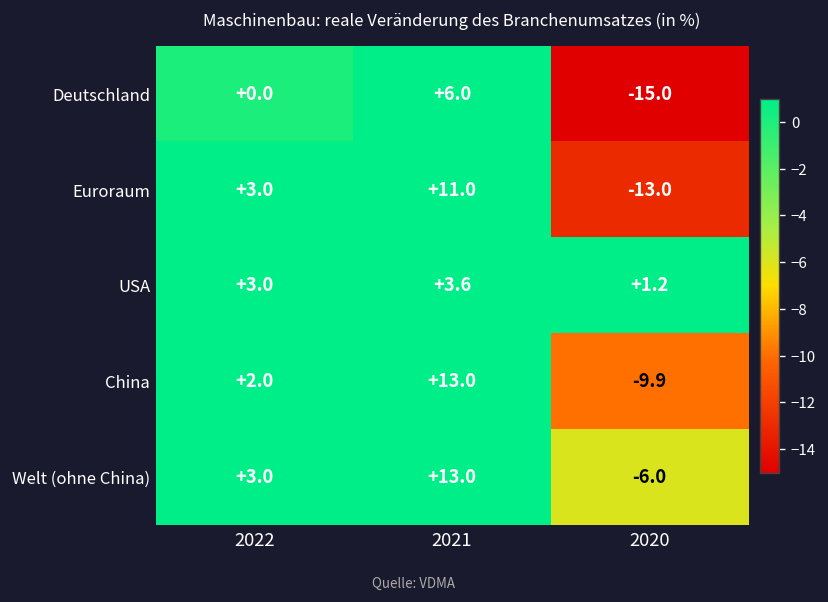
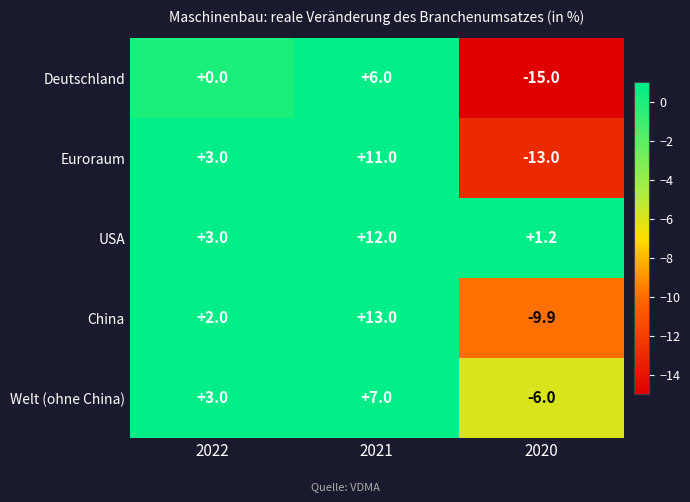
  {
    "Deutschland": {
      "2022": "+0.0",
      "2021": "+6.0",
      "2020": "-15.0"
    },
    "Euroraum": {
      "2022": "+3.0",
      "2021": "+11.0",
      "2020": "-13.0"
    },
    "USA": {
      "2022": "+3.0",
-     "2021": "+3.6",
+     "2021": "+12.0",
      "2020": "+1.2"
    },
    "China": {
      "2022": "+2.0",
      "2021": "+13.0",
      "2020": "-9.9"
    },
    "Welt (ohne China)": {
      "2022": "+3.0",
-     "2021": "+13.0",
+     "2021": "+7.0",
      "2020": "-6.0"
    }
  }
